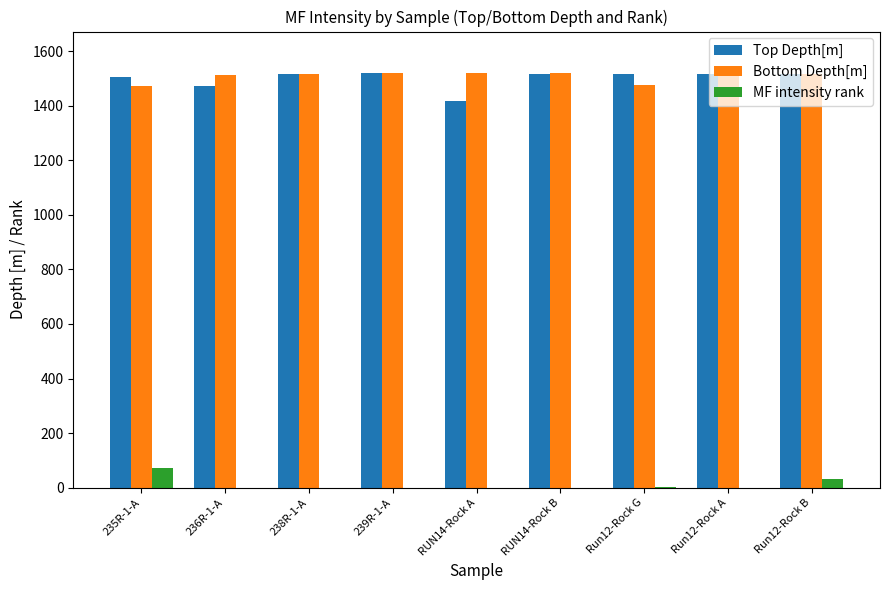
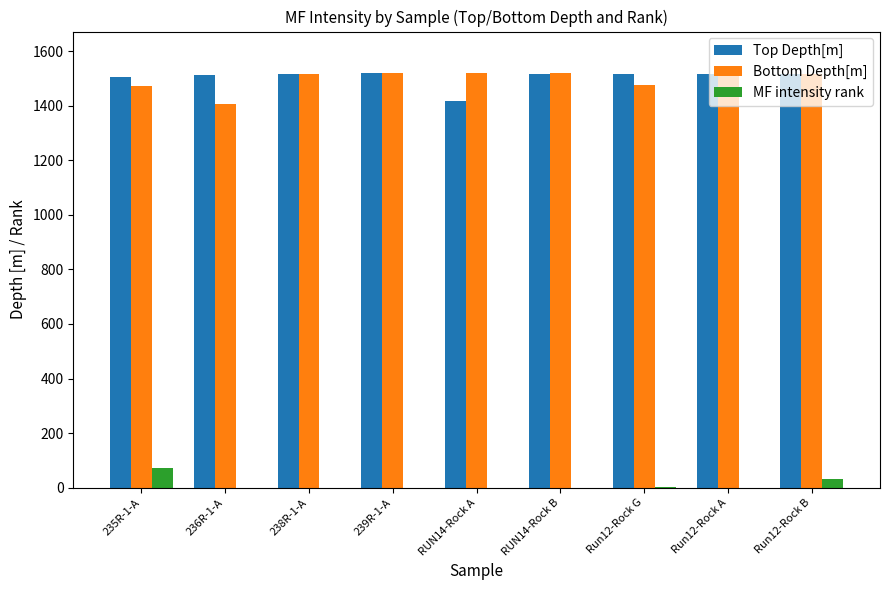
  {
    "Top Depth[m]": {
      "235R-1-A": 1510,
-     "236R-1-A": 1470,
+     "236R-1-A": 1510,
      "238R-1-A": 1520,
      "239R-1-A": 1520,
      "RUN14-Rock A": 1420,
      "RUN14-Rock B": 1520,
      "Run12-Rock G": 1520,
      "Run12-Rock A": 1520
    },
    "Bottom Depth[m]": {
      "235R-1-A": 1470,
-     "236R-1-A": 1510,
+     "236R-1-A": 1410,
      "238R-1-A": 1520,
      "239R-1-A": 1520,
      "RUN14-Rock A": 1520,
      "RUN14-Rock B": 1520,
      "Run12-Rock G": 1480
    },
    "MF intensity rank": {
      "235R-1-A": 70,
      "236R-1-A": 0,
      "238R-1-A": 0,
      "239R-1-A": 0,
      "RUN14-Rock A": 0,
      "RUN14-Rock B": 0,
      "Run12-Rock A": 0,
      "Run12-Rock B": 30
    }
  }
